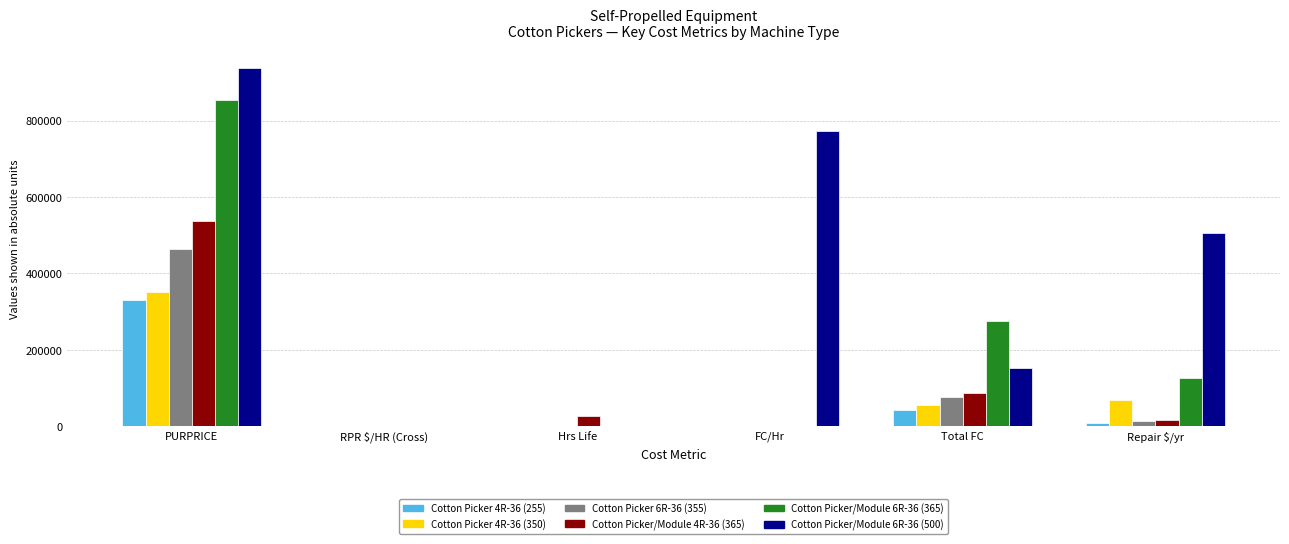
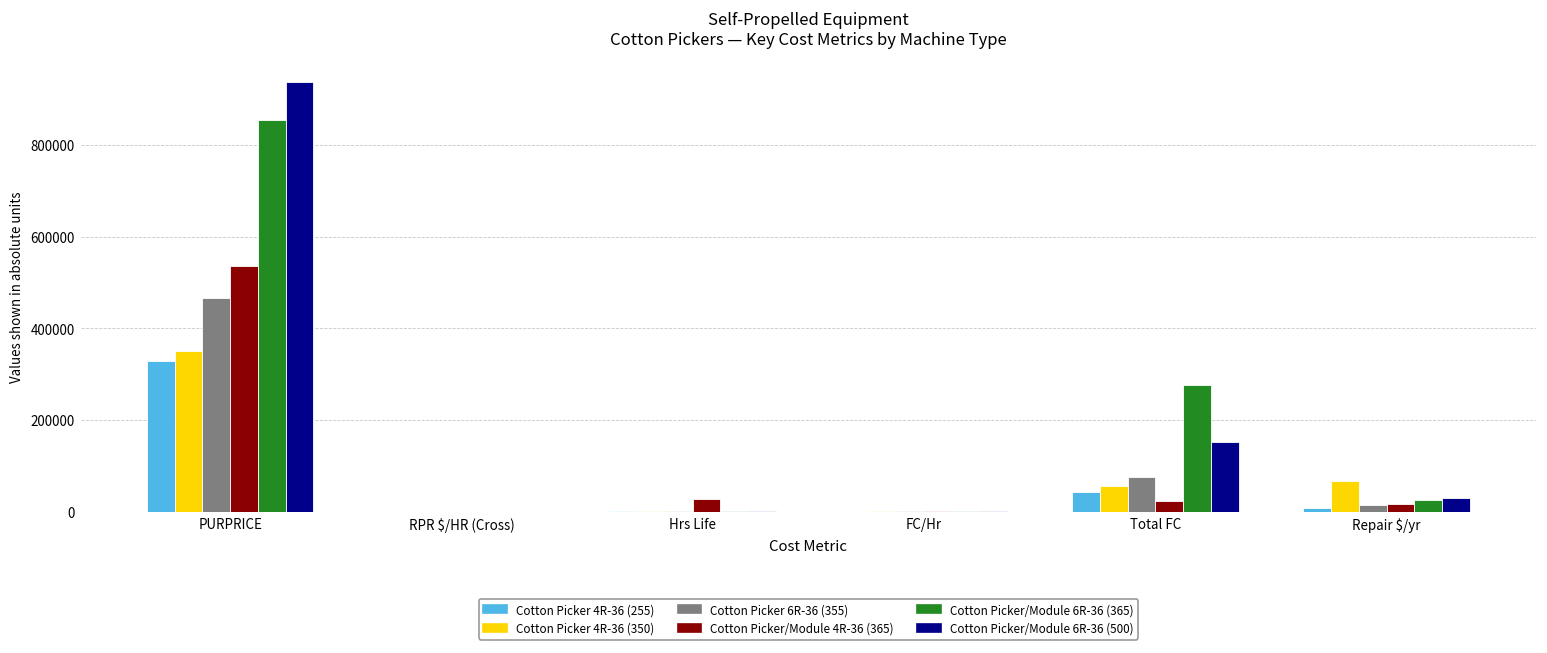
  {
    "Cotton Picker 4R-36 (255)": {
      "PURPRICE": 330000,
      "Total FC": 40000,
      "Repair $/yr": 10000
    },
    "Cotton Picker 4R-36 (350)": {
      "PURPRICE": 350000,
      "Total FC": 60000,
      "Repair $/yr": 70000
    },
    "Cotton Picker 6R-36 (355)": {
      "PURPRICE": 470000,
      "Total FC": 80000,
      "Repair $/yr": 10000
    },
    "Cotton Picker/Module 4R-36 (365)": {
      "PURPRICE": 540000,
      "Hrs Life": 30000,
-     "Total FC": 90000,
+     "Total FC": 20000,
      "Repair $/yr": 20000
    },
    "Cotton Picker/Module 6R-36 (365)": {
      "PURPRICE": 850000,
      "Total FC": 280000,
-     "Repair $/yr": 120000
+     "Repair $/yr": 30000
    },
    "Cotton Picker/Module 6R-36 (500)": {
      "PURPRICE": 940000,
-     "FC/Hr": 770000,
+     "FC/Hr": 0,
      "Total FC": 150000,
-     "Repair $/yr": 510000
+     "Repair $/yr": 30000
    }
  }
